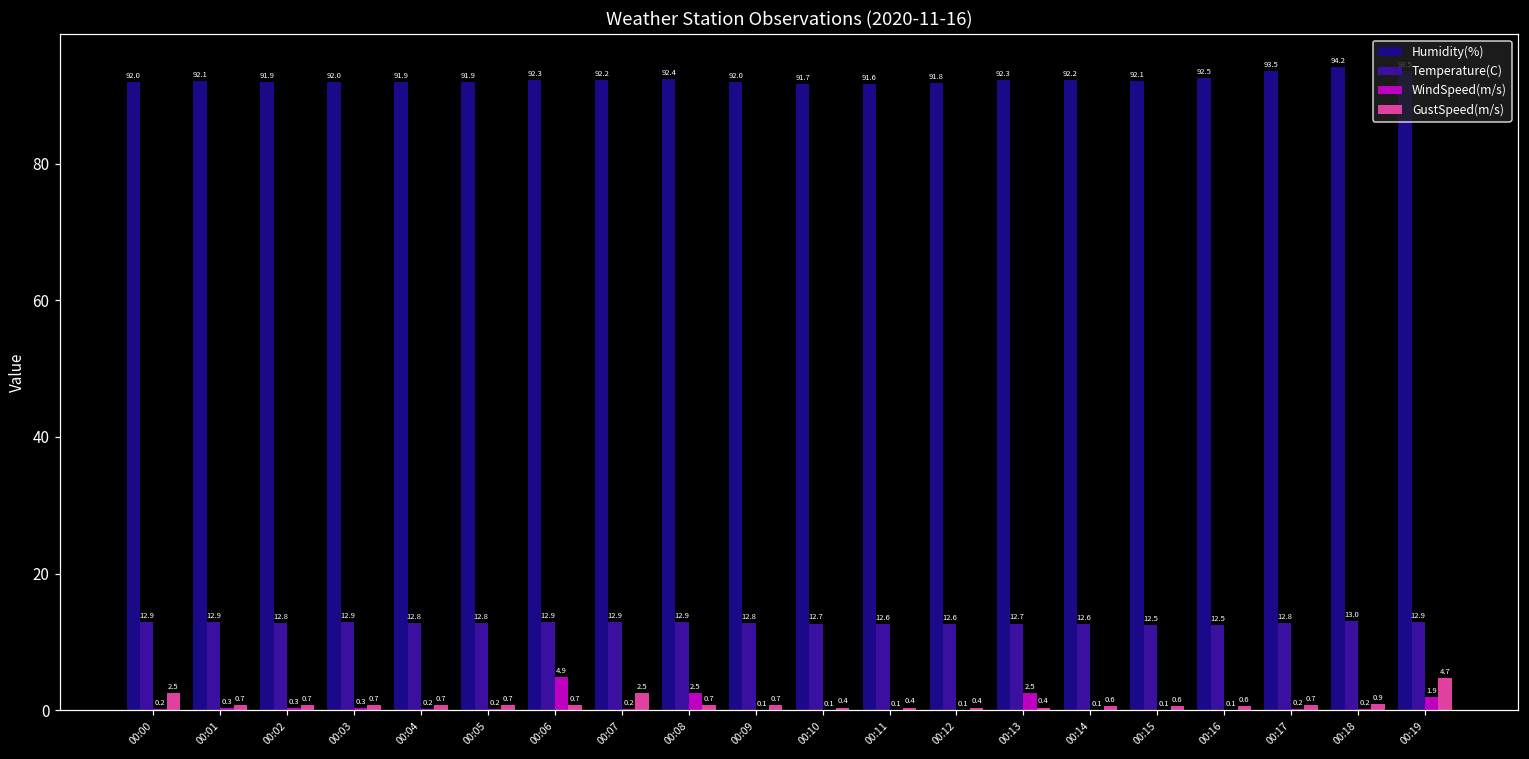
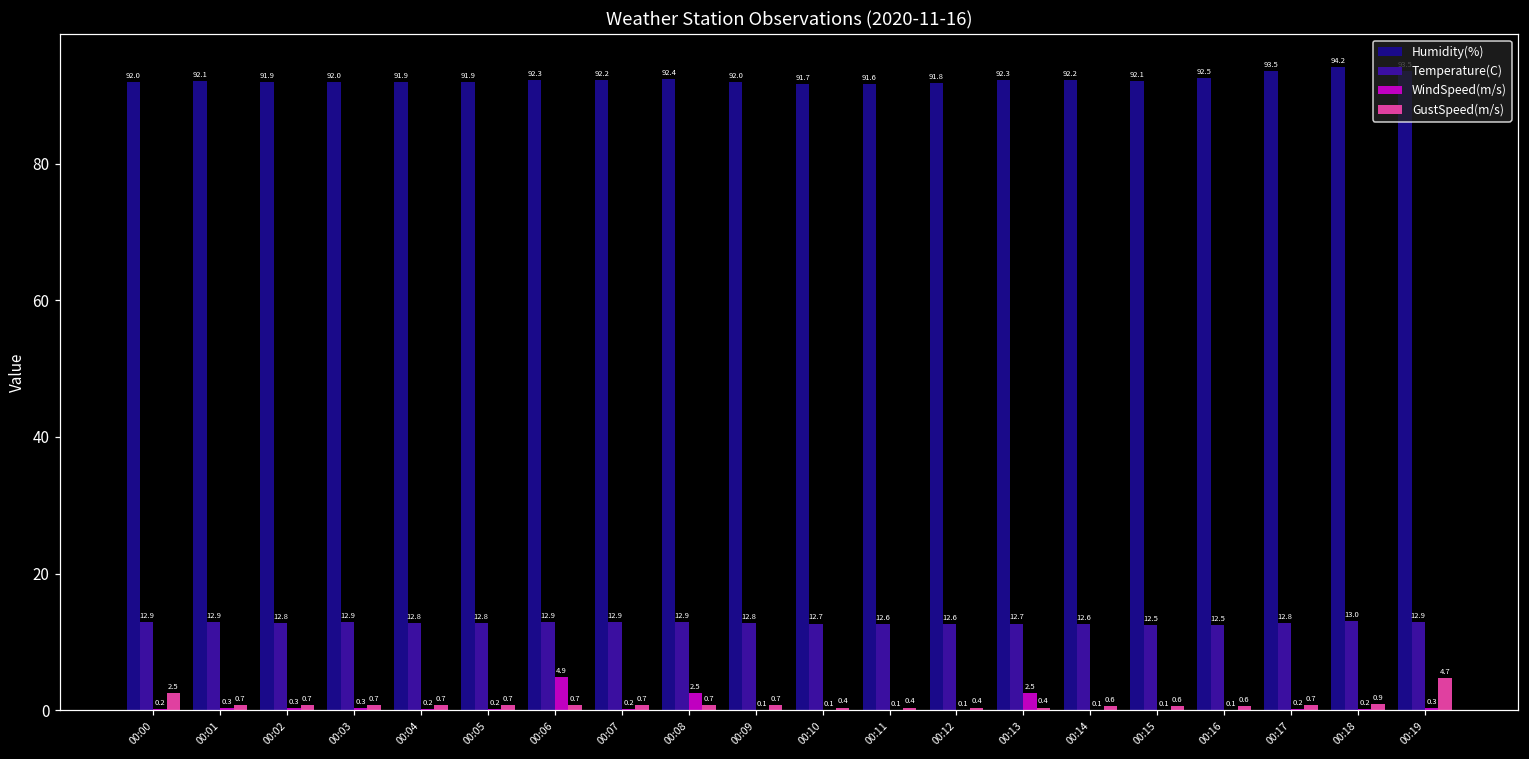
  {
    "WindSpeed(m/s)": {
      "00:00": 0.2,
      "00:01": 0.3,
      "00:02": 0.3,
      "00:03": 0.3,
      "00:04": 0.2,
      "00:05": 0.2,
      "00:06": 4.9,
      "00:07": 0.2,
      "00:08": 2.5,
      "00:09": 0.1,
      "00:10": 0.1,
      "00:11": 0.1,
      "00:12": 0.1,
      "00:13": 2.5,
      "00:14": 0.1,
      "00:15": 0.1,
      "00:16": 0.1,
      "00:17": 0.2,
      "00:18": 0.2,
-     "00:19": 1.9
+     "00:19": 0.3
    },
    "GustSpeed(m/s)": {
      "00:00": 2.5,
      "00:01": 0.7,
      "00:02": 0.7,
      "00:03": 0.7,
      "00:04": 0.7,
      "00:05": 0.7,
      "00:06": 0.7,
-     "00:07": 2.5,
+     "00:07": 0.7,
      "00:08": 0.7,
      "00:09": 0.7,
      "00:10": 0.4,
      "00:11": 0.4,
      "00:12": 0.4,
      "00:13": 0.4,
      "00:14": 0.6,
      "00:15": 0.6,
      "00:16": 0.6,
      "00:17": 0.7,
      "00:18": 0.9,
      "00:19": 4.7
    }
  }
